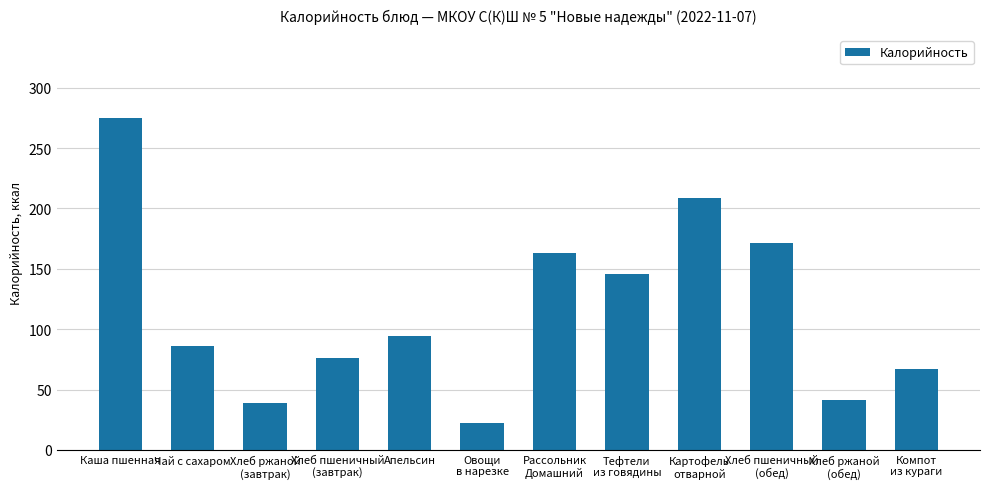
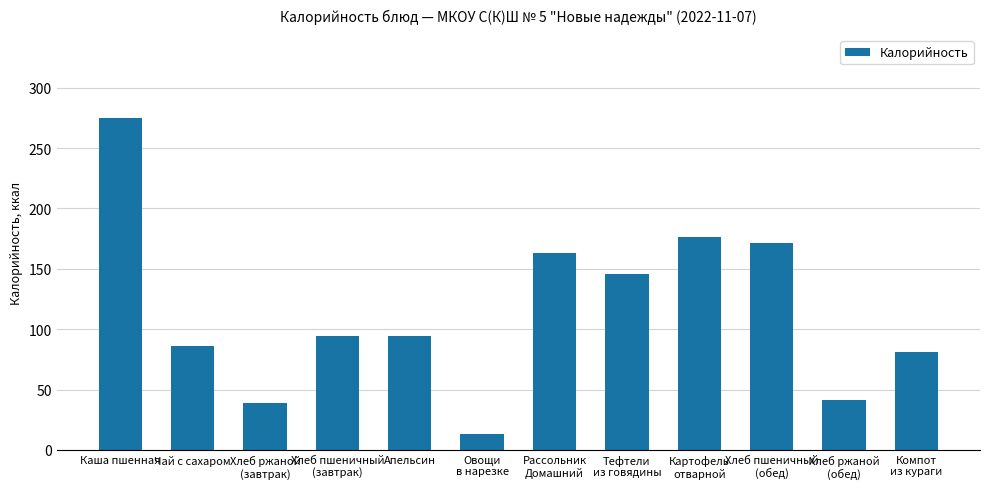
  {
    "Каша пшенная": 275,
    "Чай с сахаром": 86,
    "Хлеб ржаной (завтрак)": 39,
-   "Хлеб пшеничный (завтрак)": 76,
+   "Хлеб пшеничный (завтрак)": 94,
    "Апельсин": 95,
-   "Овощи в нарезке": 22,
+   "Овощи в нарезке": 13,
    "Рассольник Домашний": 163,
    "Тефтели из говядины": 146,
-   "Картофель отварной": 208,
+   "Картофель отварной": 177,
    "Хлеб пшеничный (обед)": 172,
    "Хлеб ржаной (обед)": 41,
-   "Компот из кураги": 67
+   "Компот из кураги": 82
  }
